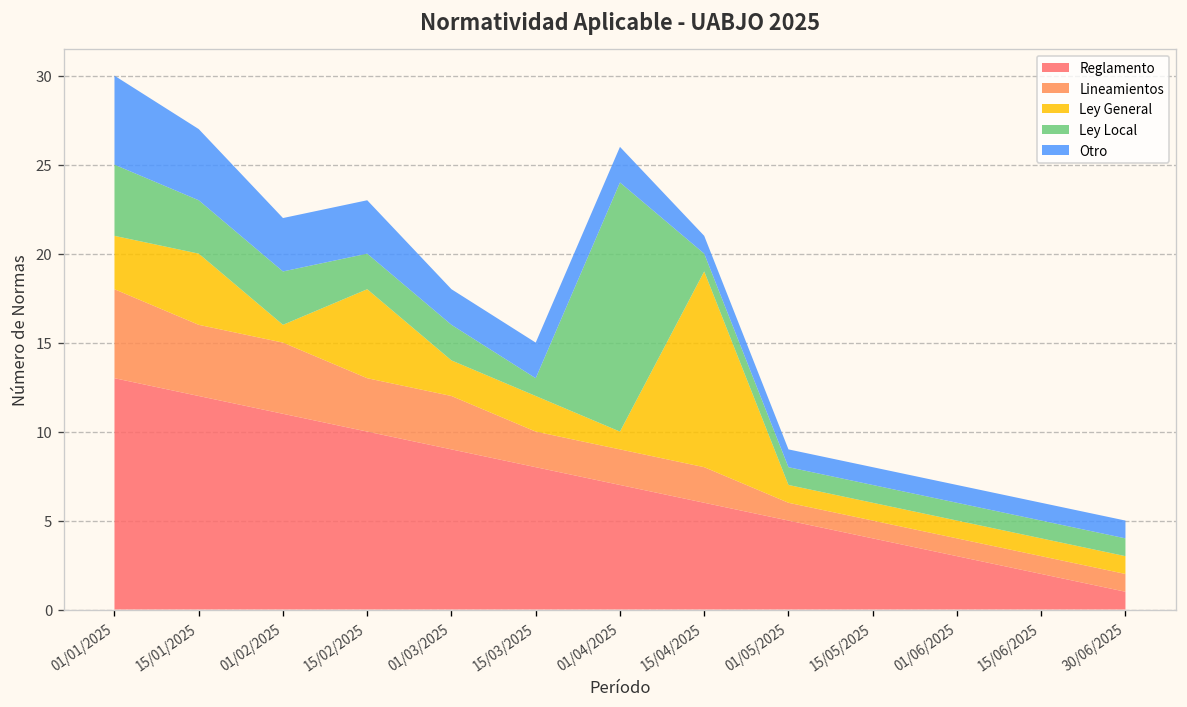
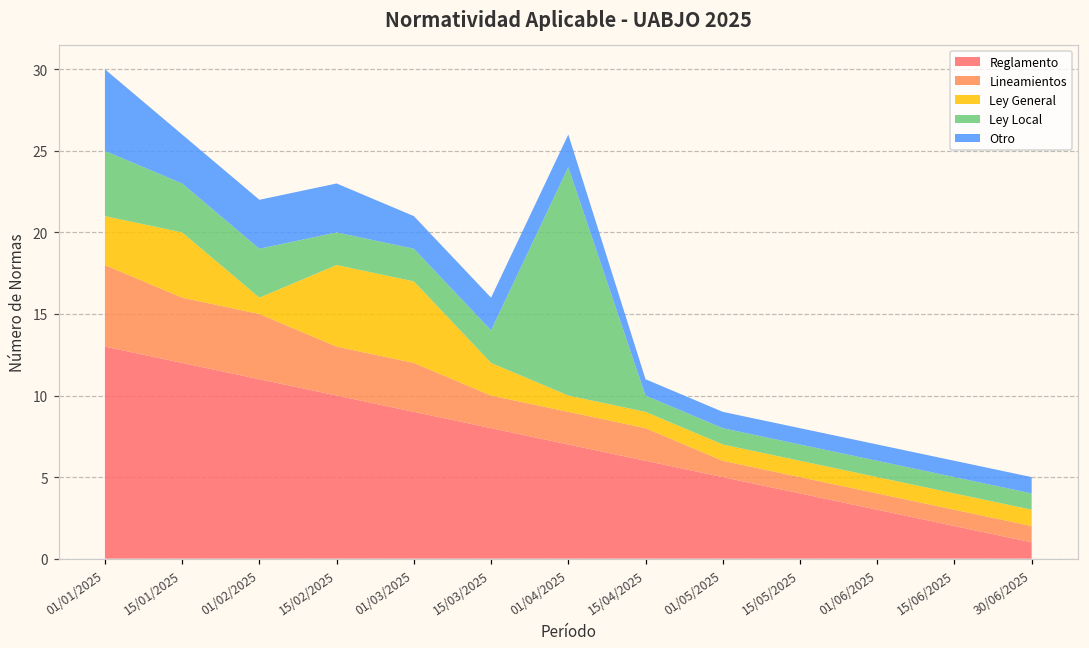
  {
    "Ley General": {
      "01/01/2025": 3,
      "15/01/2025": 4,
      "01/02/2025": 1,
      "15/02/2025": 5,
-     "01/03/2025": 2,
+     "01/03/2025": 5,
      "15/03/2025": 2,
      "01/04/2025": 1,
-     "15/04/2025": 11,
+     "15/04/2025": 1,
      "01/05/2025": 1,
      "15/05/2025": 1,
      "01/06/2025": 1,
      "15/06/2025": 1,
      "30/06/2025": 1
    },
    "Ley Local": {
      "01/01/2025": 4,
      "15/01/2025": 3,
      "01/02/2025": 3,
      "15/02/2025": 2,
      "01/03/2025": 2,
-     "15/03/2025": 1,
+     "15/03/2025": 2,
      "01/04/2025": 14,
      "15/04/2025": 1,
      "01/05/2025": 1,
      "15/05/2025": 1,
      "01/06/2025": 1,
      "15/06/2025": 1,
      "30/06/2025": 1
    },
    "Otro": {
      "01/01/2025": 5,
-     "15/01/2025": 4,
+     "15/01/2025": 3,
      "01/02/2025": 3,
      "15/02/2025": 3,
      "01/03/2025": 2,
      "15/03/2025": 2,
      "01/04/2025": 2,
      "15/04/2025": 1,
      "01/05/2025": 1,
      "15/05/2025": 1,
      "01/06/2025": 1,
      "15/06/2025": 1,
      "30/06/2025": 1
    }
  }
